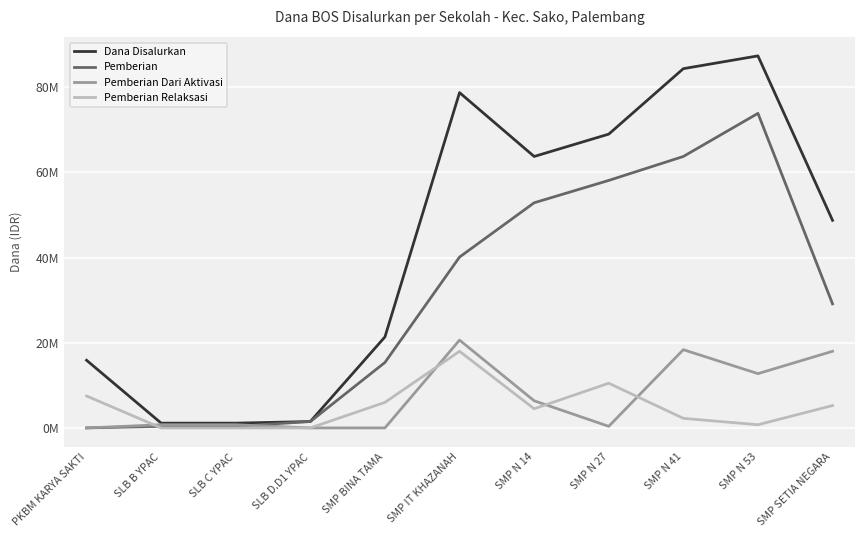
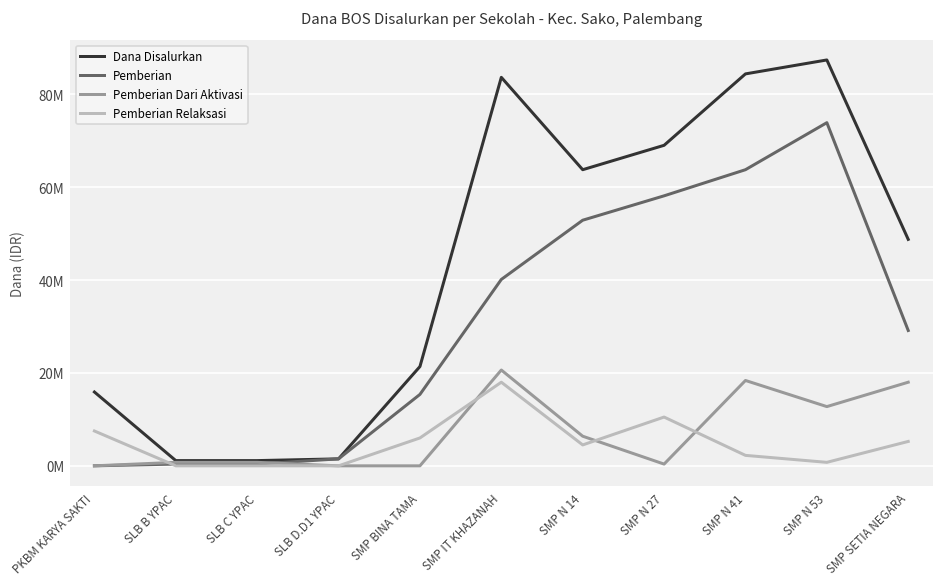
  {
    "Dana Disalurkan": {
      "PKBM KARYA SAKTI": 16000000,
      "SMP BINA TAMA": 21000000,
-     "SMP IT KHAZANAH": 79000000,
+     "SMP IT KHAZANAH": 84000000,
      "SMP N 14": 64000000,
      "SMP N 27": 69000000,
      "SMP N 41": 84000000,
      "SMP N 53": 87000000,
      "SMP SETIA NEGARA": 49000000
    },
    "Pemberian": {
      "SMP BINA TAMA": 15000000,
      "SMP IT KHAZANAH": 40000000,
      "SMP N 14": 53000000,
      "SMP N 27": 58000000,
      "SMP N 41": 64000000,
      "SMP N 53": 74000000,
      "SMP SETIA NEGARA": 29000000
    }
  }
